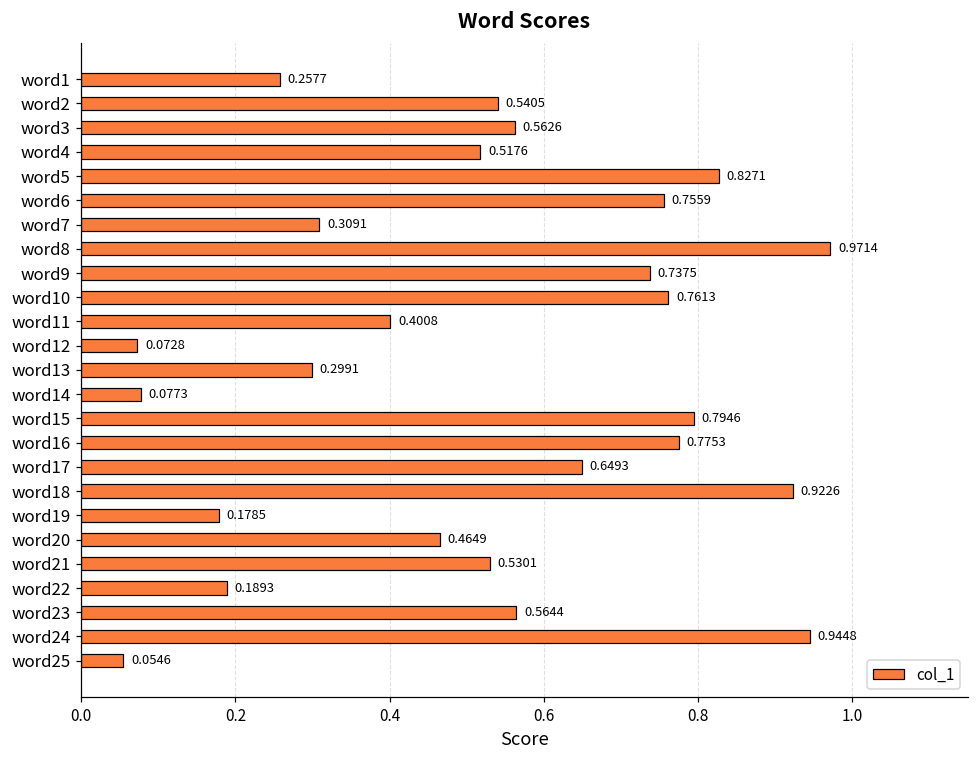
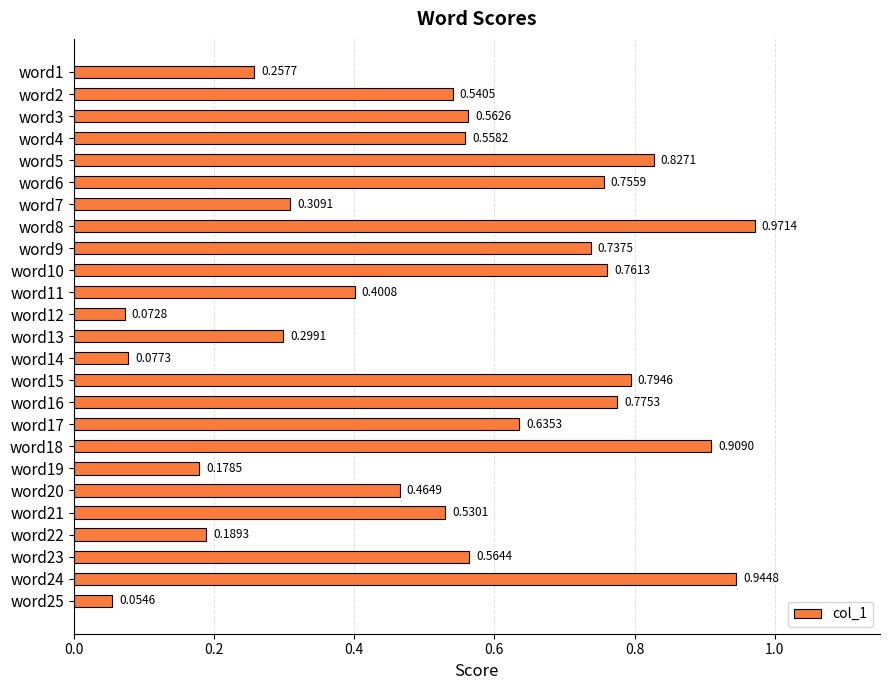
  {
    "word1": 0.2577,
    "word2": 0.5405,
    "word3": 0.5626,
-   "word4": 0.5176,
+   "word4": 0.5582,
    "word5": 0.8271,
    "word6": 0.7559,
    "word7": 0.3091,
    "word8": 0.9714,
    "word9": 0.7375,
    "word10": 0.7613,
    "word11": 0.4008,
    "word12": 0.0728,
    "word13": 0.2991,
    "word14": 0.0773,
    "word15": 0.7946,
    "word16": 0.7753,
-   "word17": 0.6493,
-   "word18": 0.9226,
+   "word17": 0.6353,
+   "word18": 0.9090,
    "word19": 0.1785,
    "word20": 0.4649,
    "word21": 0.5301,
    "word22": 0.1893,
    "word23": 0.5644,
    "word24": 0.9448,
    "word25": 0.0546
  }
